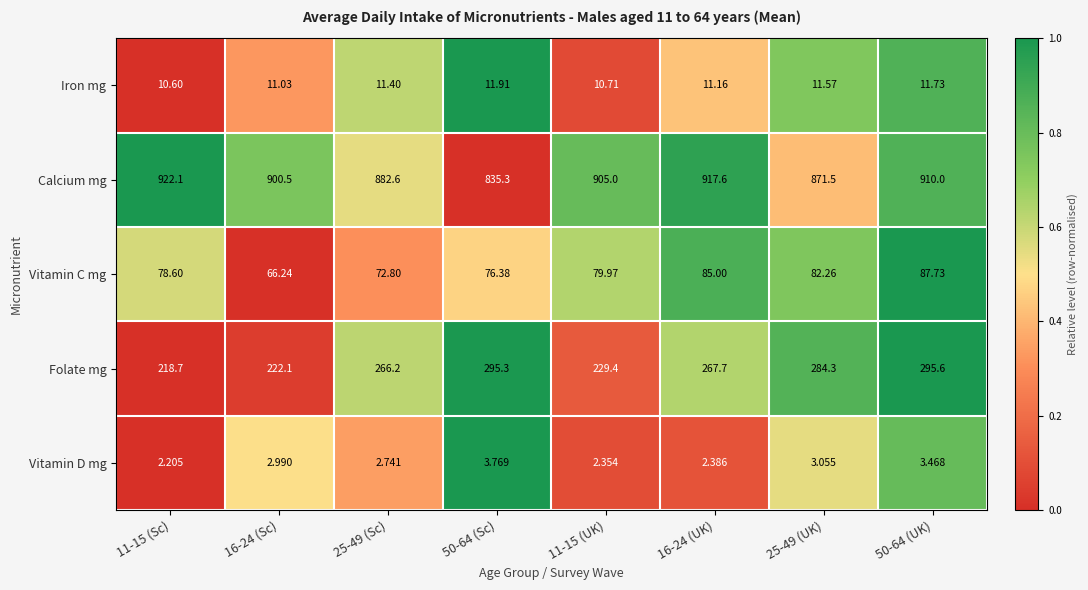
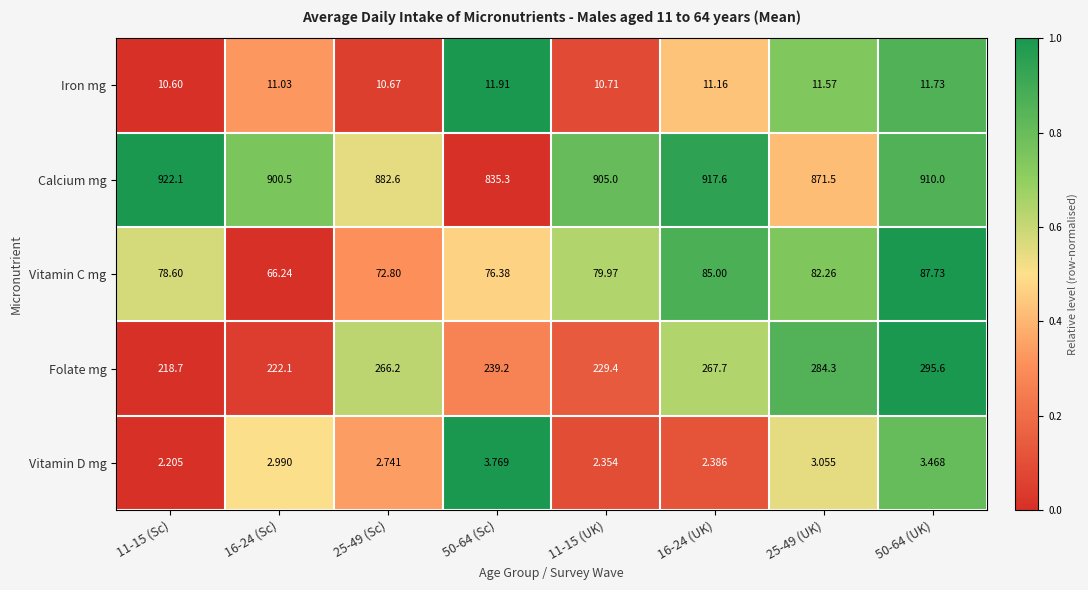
  {
    "Iron mg": {
      "11-15 (Sc)": 10.60,
      "16-24 (Sc)": 11.03,
-     "25-49 (Sc)": 11.40,
+     "25-49 (Sc)": 10.67,
      "50-64 (Sc)": 11.91,
      "11-15 (UK)": 10.71,
      "16-24 (UK)": 11.16,
      "25-49 (UK)": 11.57,
      "50-64 (UK)": 11.73
    },
    "Calcium mg": {
      "11-15 (Sc)": 922.1,
      "16-24 (Sc)": 900.5,
      "25-49 (Sc)": 882.6,
      "50-64 (Sc)": 835.3,
      "11-15 (UK)": 905.0,
      "16-24 (UK)": 917.6,
      "25-49 (UK)": 871.5,
      "50-64 (UK)": 910.0
    },
    "Vitamin C mg": {
      "11-15 (Sc)": 78.60,
      "16-24 (Sc)": 66.24,
      "25-49 (Sc)": 72.80,
      "50-64 (Sc)": 76.38,
      "11-15 (UK)": 79.97,
      "16-24 (UK)": 85.00,
      "25-49 (UK)": 82.26,
      "50-64 (UK)": 87.73
    },
    "Folate mg": {
      "11-15 (Sc)": 218.7,
      "16-24 (Sc)": 222.1,
      "25-49 (Sc)": 266.2,
-     "50-64 (Sc)": 295.3,
+     "50-64 (Sc)": 239.2,
      "11-15 (UK)": 229.4,
      "16-24 (UK)": 267.7,
      "25-49 (UK)": 284.3,
      "50-64 (UK)": 295.6
    },
    "Vitamin D mg": {
      "11-15 (Sc)": 2.205,
      "16-24 (Sc)": 2.990,
      "25-49 (Sc)": 2.741,
      "50-64 (Sc)": 3.769,
      "11-15 (UK)": 2.354,
      "16-24 (UK)": 2.386,
      "25-49 (UK)": 3.055,
      "50-64 (UK)": 3.468
    }
  }
